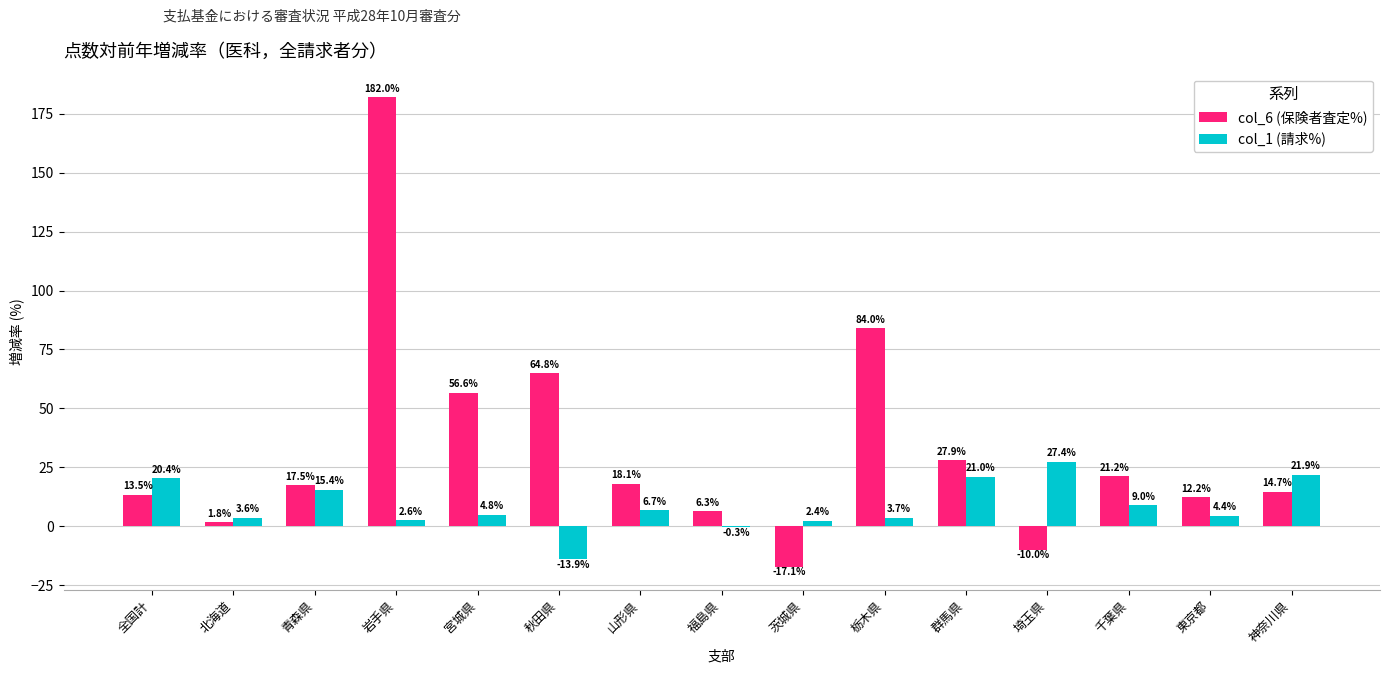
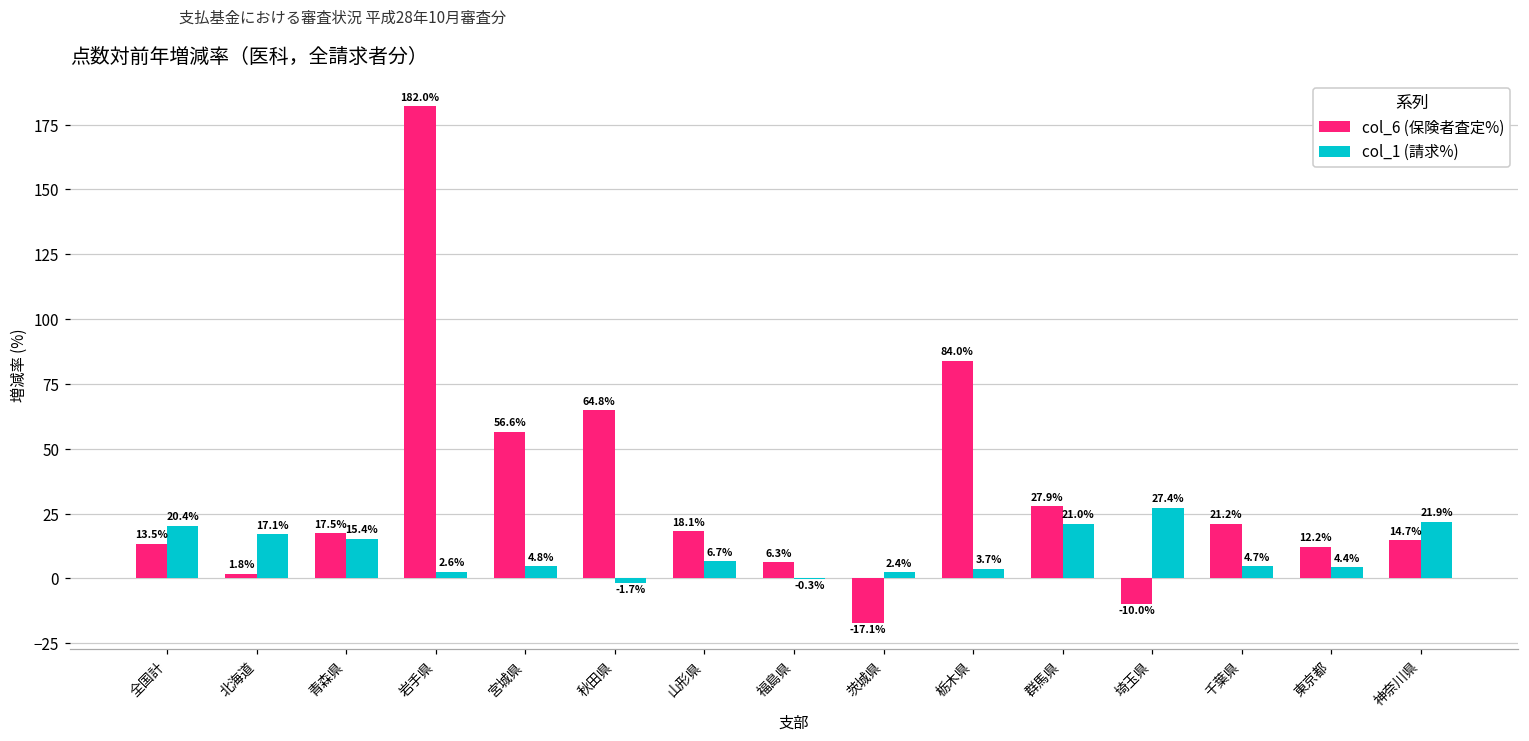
  {
    "col_6 (保険者査定%)": {
      "全国計": "13.5%",
      "北海道": "1.8%",
      "青森県": "17.5%",
      "岩手県": "182.0%",
      "宮城県": "56.6%",
      "秋田県": "64.8%",
      "山形県": "18.1%",
      "福島県": "6.3%",
      "茨城県": "-17.1%",
      "栃木県": "84.0%",
      "群馬県": "27.9%",
      "埼玉県": "-10.0%",
      "千葉県": "21.2%",
      "東京都": "12.2%",
      "神奈川県": "14.7%"
    },
    "col_1 (請求%)": {
      "全国計": "20.4%",
-     "北海道": "3.6%",
+     "北海道": "17.1%",
      "青森県": "15.4%",
      "岩手県": "2.6%",
      "宮城県": "4.8%",
-     "秋田県": "-13.9%",
+     "秋田県": "-1.7%",
      "山形県": "6.7%",
      "福島県": "-0.3%",
      "茨城県": "2.4%",
      "栃木県": "3.7%",
      "群馬県": "21.0%",
      "埼玉県": "27.4%",
-     "千葉県": "9.0%",
+     "千葉県": "4.7%",
      "東京都": "4.4%",
      "神奈川県": "21.9%"
    }
  }
